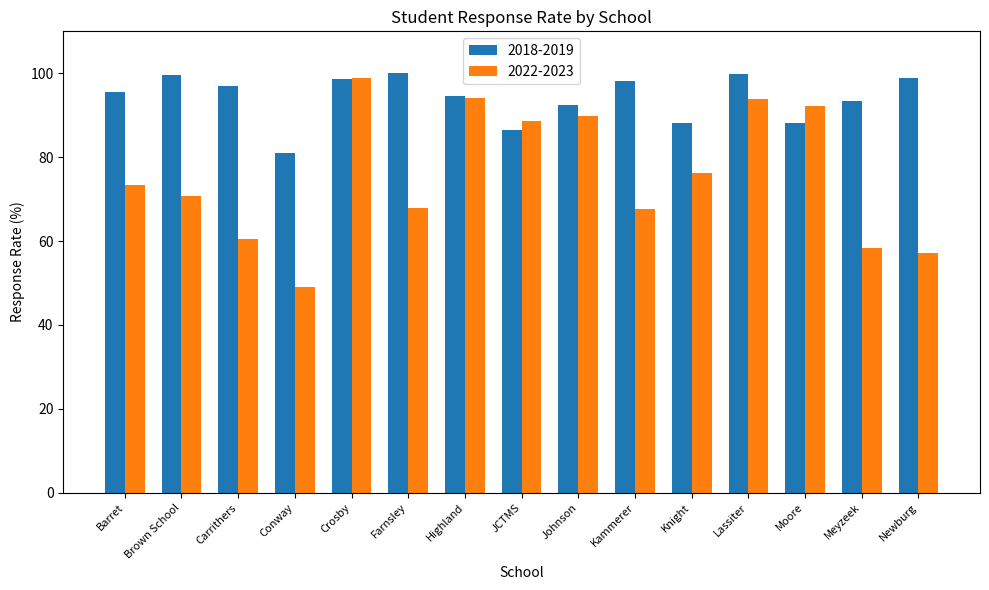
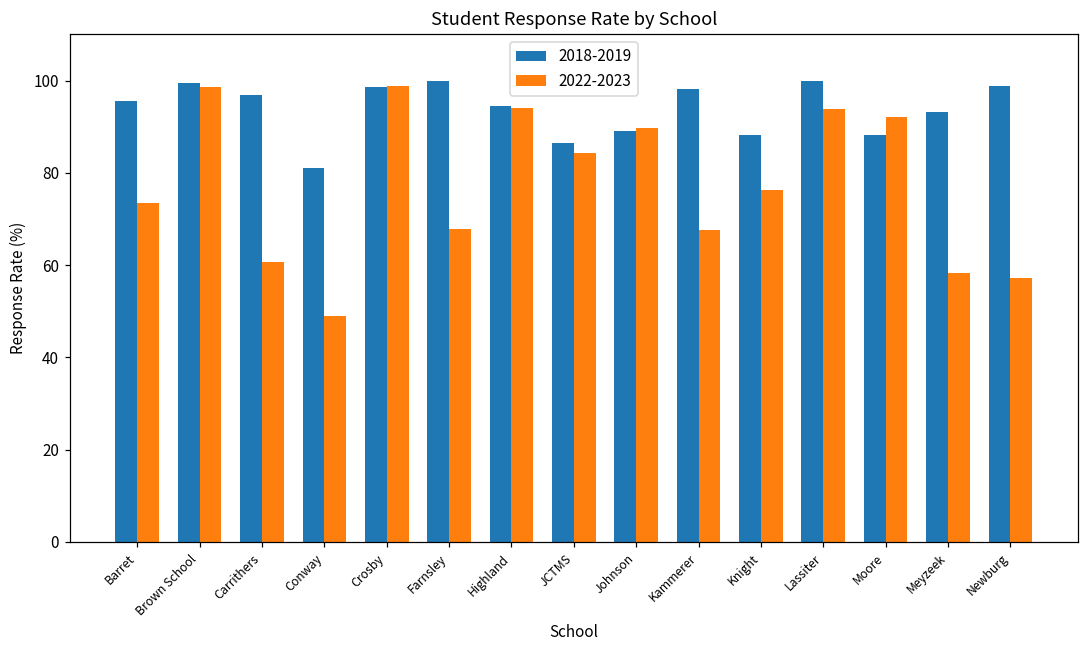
  {
    "2018-2019": {
      "Barret": 96,
      "Brown School": 100,
      "Carrithers": 97,
      "Conway": 81,
      "Crosby": 99,
      "Farnsley": 100,
      "Highland": 95,
      "JCTMS": 87,
-     "Johnson": 93,
+     "Johnson": 89,
      "Kammerer": 98,
      "Knight": 88,
      "Lassiter": 100,
      "Moore": 88,
      "Meyzeek": 93,
      "Newburg": 99
    },
    "2022-2023": {
      "Barret": 73,
-     "Brown School": 71,
+     "Brown School": 99,
      "Carrithers": 61,
      "Conway": 49,
      "Crosby": 99,
      "Farnsley": 68,
      "Highland": 94,
-     "JCTMS": 89,
+     "JCTMS": 84,
      "Johnson": 90,
      "Kammerer": 68,
      "Knight": 76,
      "Lassiter": 94,
      "Moore": 92,
      "Meyzeek": 58,
      "Newburg": 57
    }
  }
